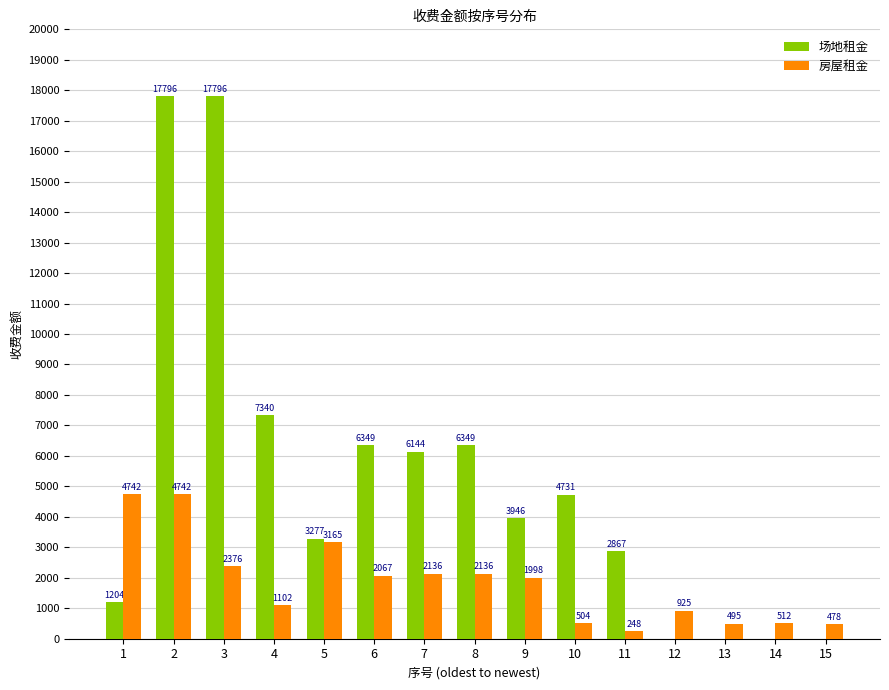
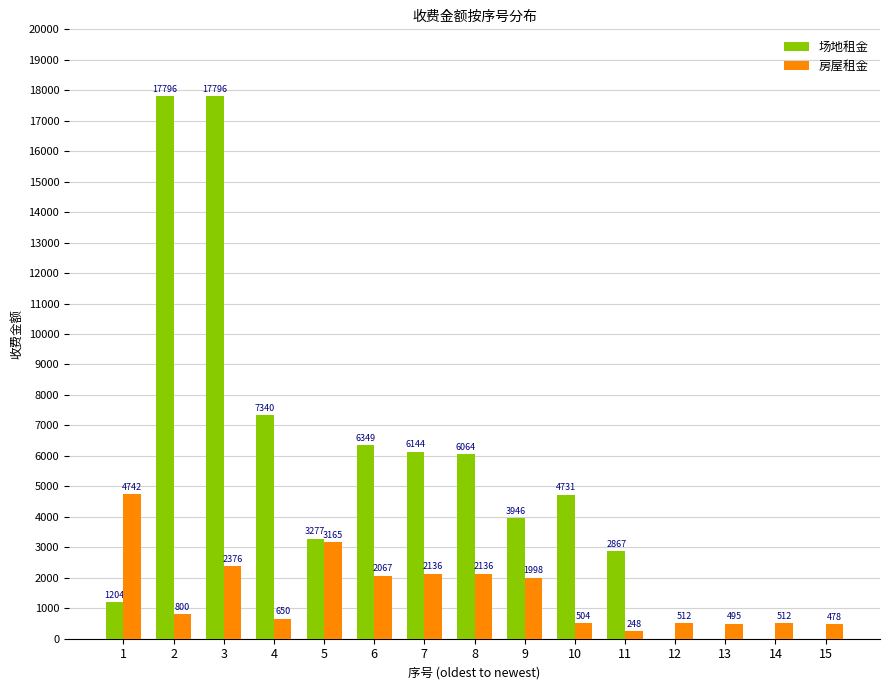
  {
    "场地租金": {
      "1": 1204,
      "2": 17796,
      "3": 17796,
      "4": 7340,
      "5": 3277,
      "6": 6349,
      "7": 6144,
-     "8": 6349,
+     "8": 6064,
      "9": 3946,
      "10": 4731,
      "11": 2867
    },
    "房屋租金": {
      "1": 4742,
-     "2": 4742,
+     "2": 800,
      "3": 2376,
-     "4": 1102,
+     "4": 650,
      "5": 3165,
      "6": 2067,
      "7": 2136,
      "8": 2136,
      "9": 1998,
      "10": 504,
      "11": 248,
-     "12": 925,
+     "12": 512,
      "13": 495,
      "14": 512,
      "15": 478
    }
  }
